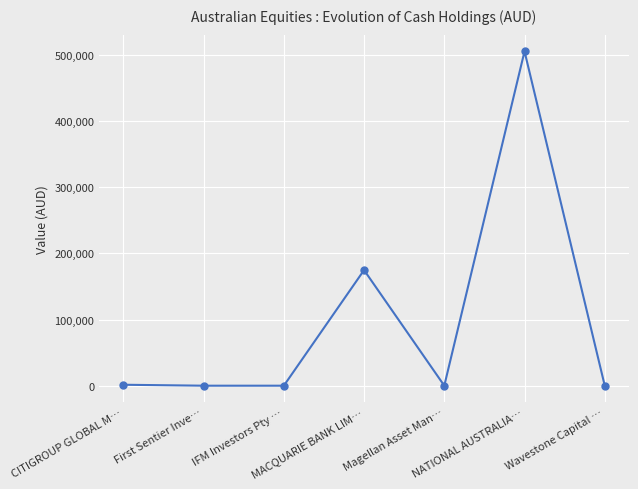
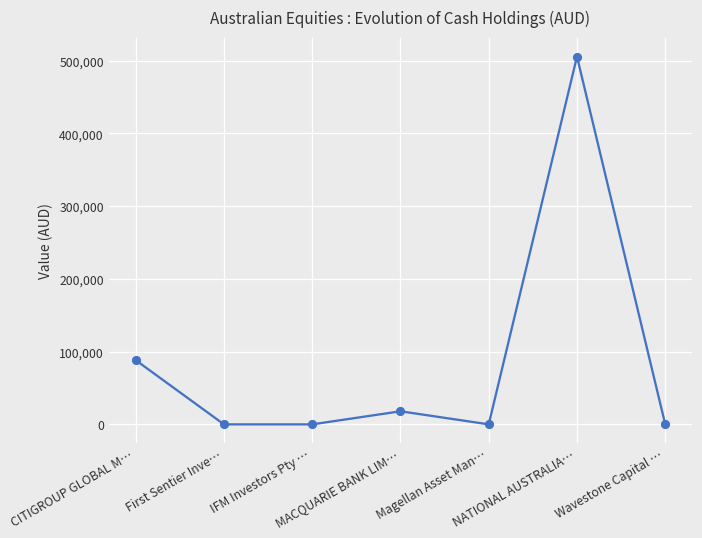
  {
-   "CITIGROUP GLOBAL M…": "0",
+   "CITIGROUP GLOBAL M…": "90,000",
    "First Sentier Inve…": "0",
    "IFM Investors Pty …": "0",
-   "MACQUARIE BANK LIM…": "170,000",
+   "MACQUARIE BANK LIM…": "20,000",
    "Magellan Asset Man…": "0",
    "NATIONAL AUSTRALIA…": "510,000",
    "Wavestone Capital …": "0"
  }
